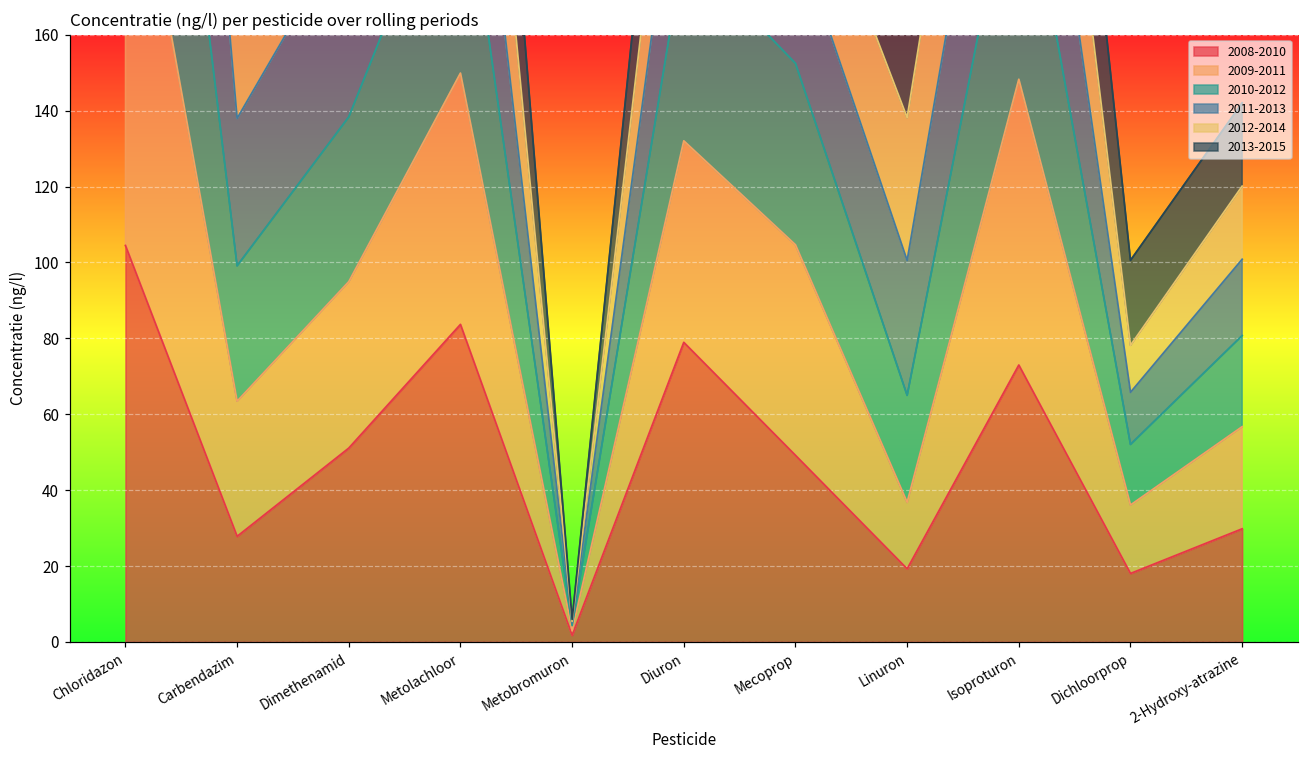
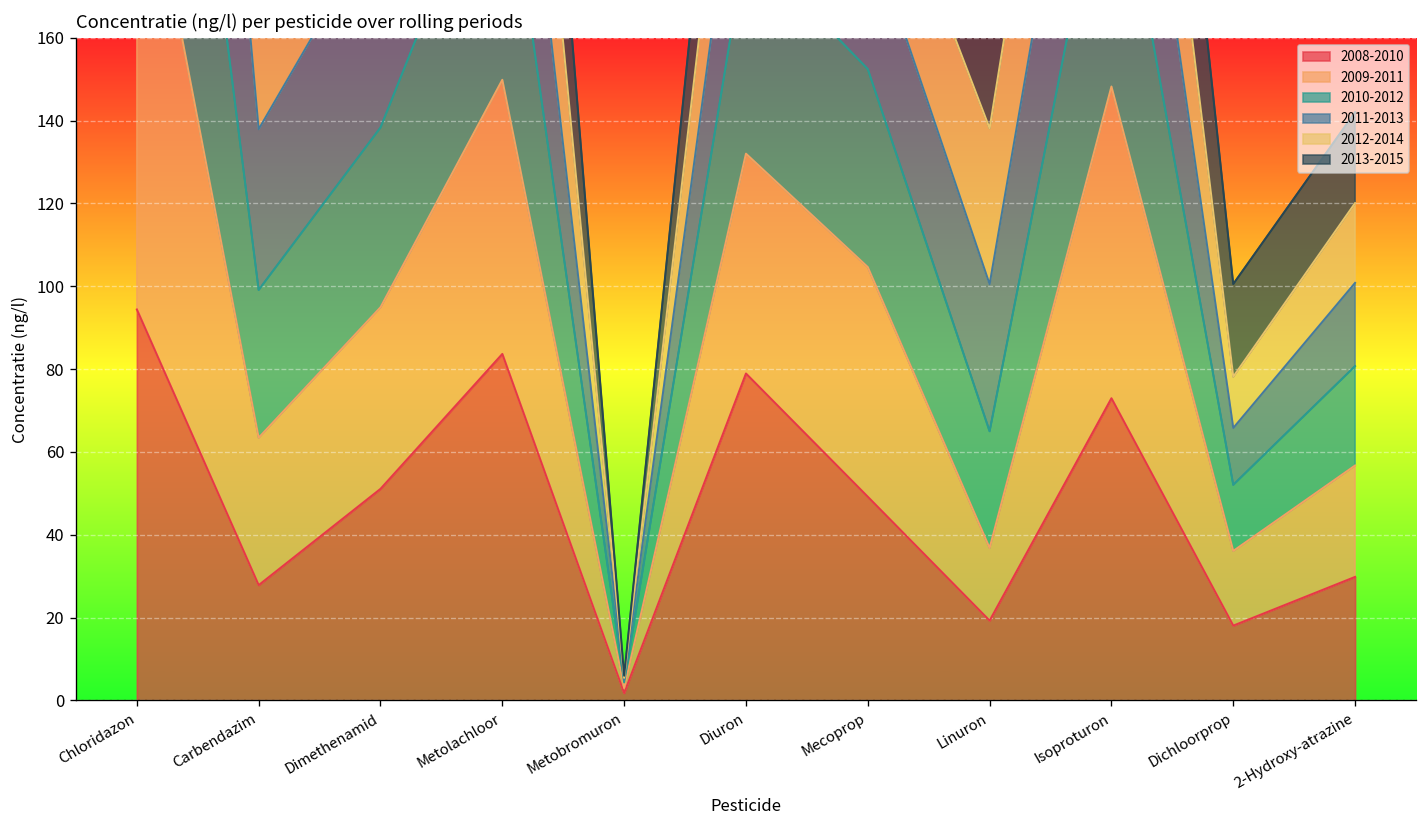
  {
    "2008-2010": {
-     "Chloridazon": 104,
+     "Chloridazon": 94,
      "Carbendazim": 28,
      "Dimethenamid": 51,
      "Metolachloor": 84,
      "Metobromuron": 2,
      "Diuron": 79,
      "Mecoprop": 49,
      "Linuron": 19,
      "Isoproturon": 73,
      "Dichloorprop": 18,
      "2-Hydroxy-atrazine": 30
    },
    "2013-2015": {
      "Dichloorprop": 22
    }
  }
